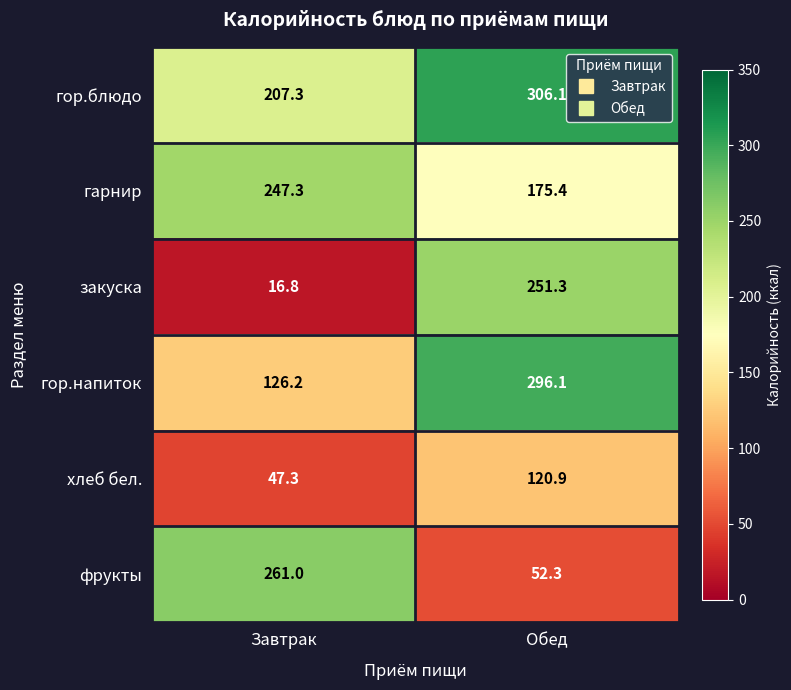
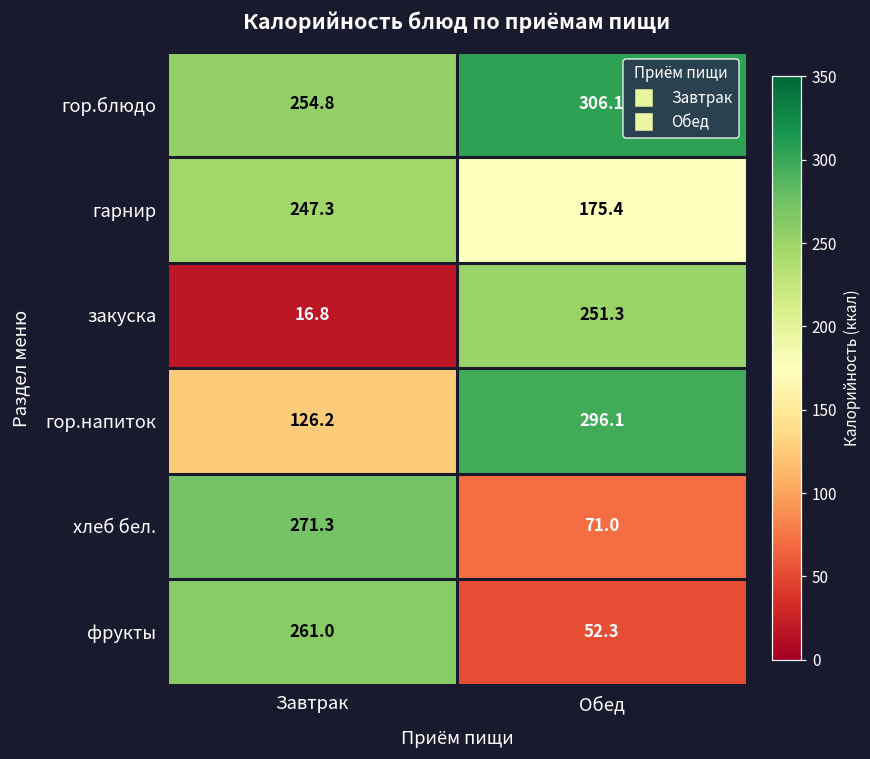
  {
    "гор.блюдо": {
-     "Завтрак": 207.3
+     "Завтрак": 254.8
    },
    "гарнир": {
      "Завтрак": 247.3,
      "Обед": 175.4
    },
    "закуска": {
      "Завтрак": 16.8,
      "Обед": 251.3
    },
    "гор.напиток": {
      "Завтрак": 126.2,
      "Обед": 296.1
    },
    "хлеб бел.": {
-     "Завтрак": 47.3,
-     "Обед": 120.9
+     "Завтрак": 271.3,
+     "Обед": 71.0
    },
    "фрукты": {
      "Завтрак": 261.0,
      "Обед": 52.3
    }
  }
